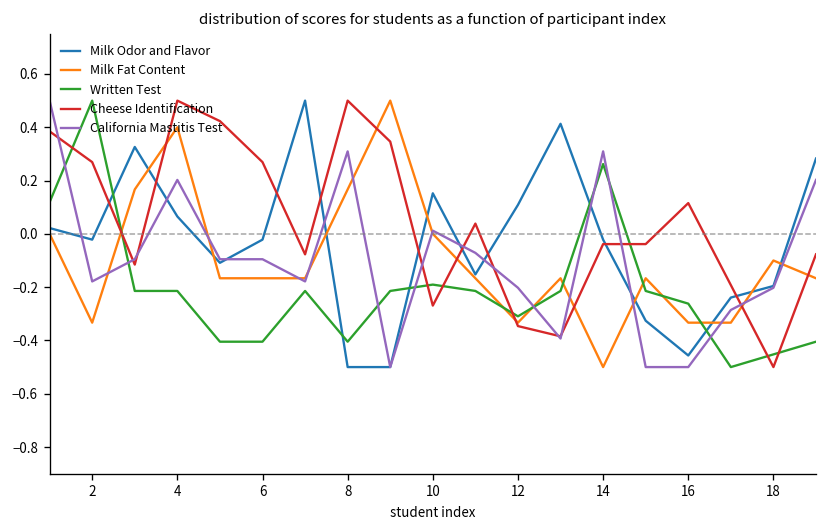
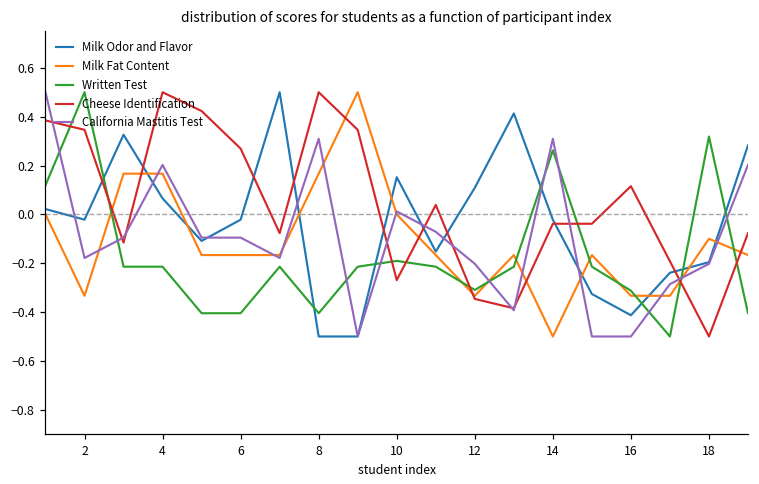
  {
    "Milk Odor and Flavor": {
      "2": -0.02,
      "4": 0.07,
      "6": -0.02,
      "8": -0.50,
      "10": 0.15,
      "12": 0.11,
      "14": -0.02,
-     "16": -0.46
+     "16": -0.41
    },
    "Milk Fat Content": {
      "2": -0.33,
-     "4": 0.40,
+     "4": 0.17,
      "6": -0.17,
      "8": 0.17,
      "10": 0.00,
      "12": -0.33,
      "14": -0.50,
      "16": -0.33,
      "18": -0.10
    },
    "Written Test": {
      "2": 0.50,
      "4": -0.21,
      "6": -0.40,
      "8": -0.40,
      "10": -0.19,
      "12": -0.31,
      "14": 0.26,
-     "16": -0.26,
-     "18": -0.45
+     "16": -0.31,
+     "18": 0.32
    },
    "Cheese Identification": {
-     "2": 0.27,
+     "2": 0.35,
      "4": 0.50,
      "6": 0.27,
      "8": 0.50,
      "10": -0.27,
      "12": -0.35,
      "14": -0.04,
      "16": 0.12,
      "18": -0.50
    },
    "California Mastitis Test": {
      "2": -0.18,
      "4": 0.20,
      "6": -0.10,
      "8": 0.31,
      "10": 0.01,
      "12": -0.20,
      "14": 0.31,
      "16": -0.50
    }
  }
